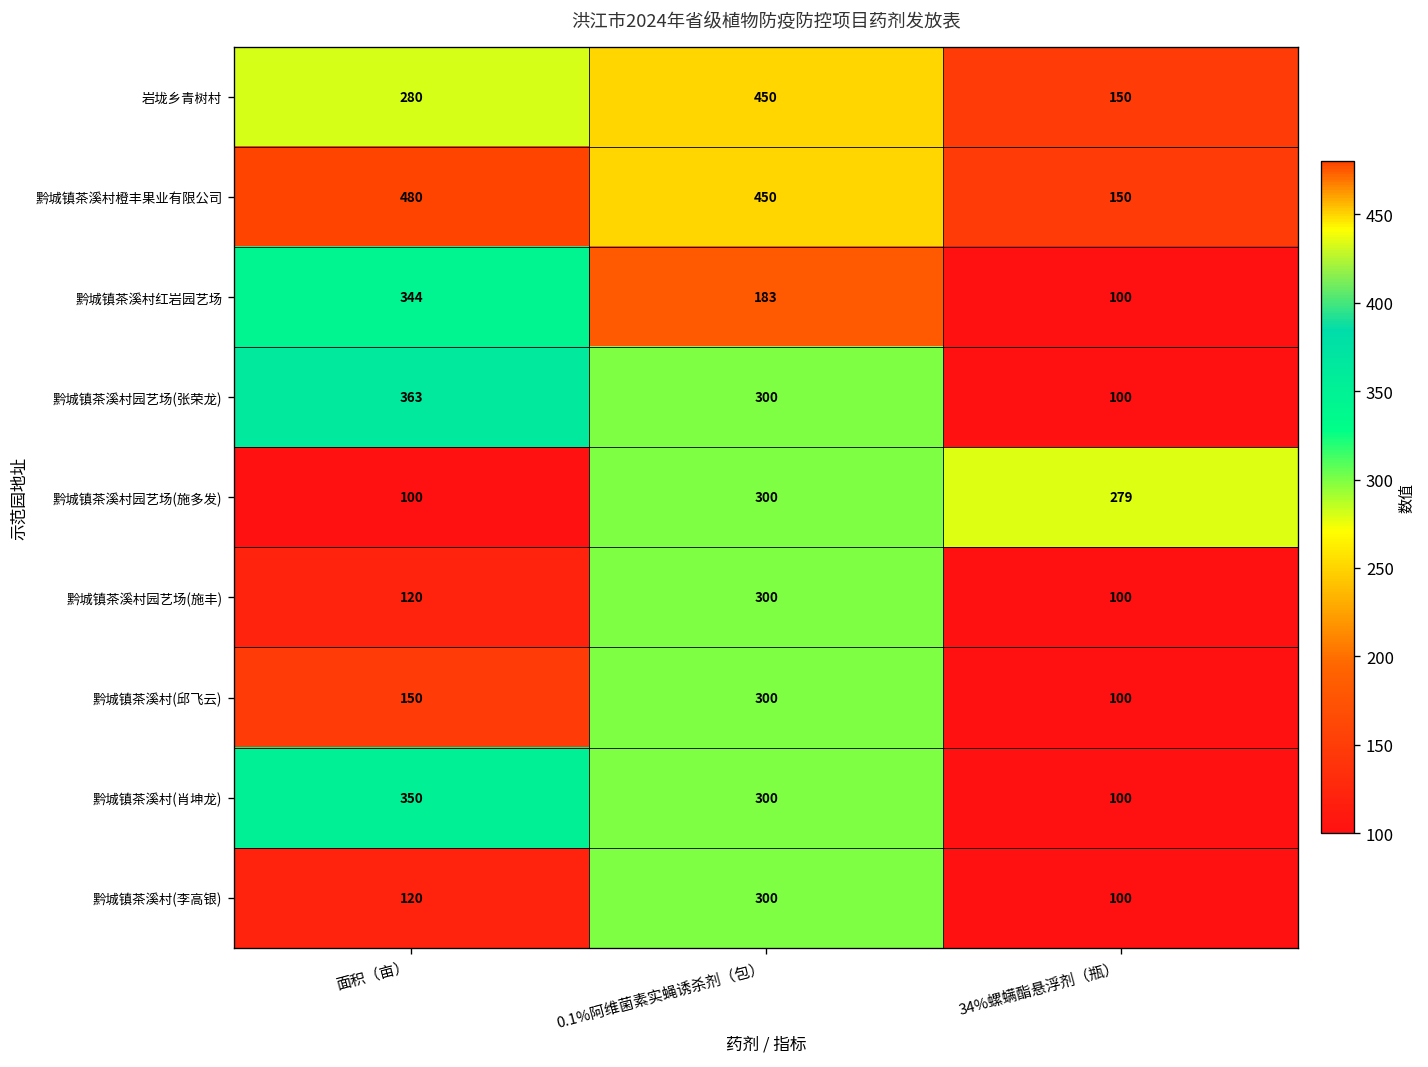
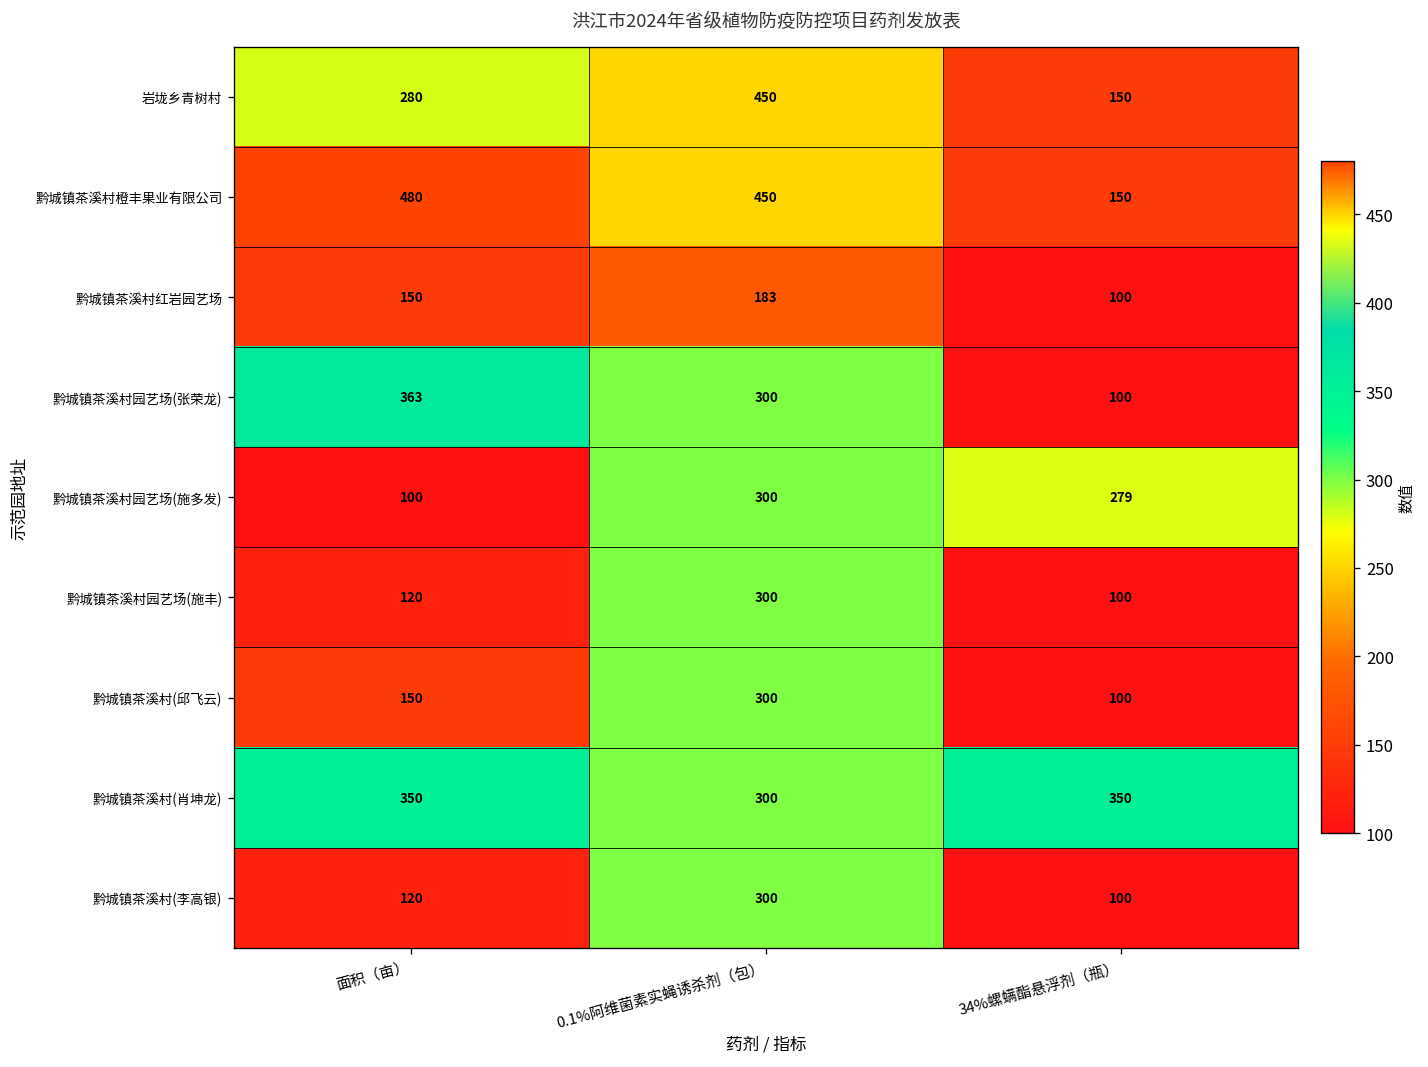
  {
    "岩垅乡青树村": {
      "面积（亩）": 280,
      "0.1%阿维菌素实蝇诱杀剂（包）": 450,
      "34%螺螨酯悬浮剂（瓶）": 150
    },
    "黔城镇茶溪村橙丰果业有限公司": {
      "面积（亩）": 480,
      "0.1%阿维菌素实蝇诱杀剂（包）": 450,
      "34%螺螨酯悬浮剂（瓶）": 150
    },
    "黔城镇茶溪村红岩园艺场": {
-     "面积（亩）": 344,
+     "面积（亩）": 150,
      "0.1%阿维菌素实蝇诱杀剂（包）": 183,
      "34%螺螨酯悬浮剂（瓶）": 100
    },
    "黔城镇茶溪村园艺场(张荣龙)": {
      "面积（亩）": 363,
      "0.1%阿维菌素实蝇诱杀剂（包）": 300,
      "34%螺螨酯悬浮剂（瓶）": 100
    },
    "黔城镇茶溪村园艺场(施多发)": {
      "面积（亩）": 100,
      "0.1%阿维菌素实蝇诱杀剂（包）": 300,
      "34%螺螨酯悬浮剂（瓶）": 279
    },
    "黔城镇茶溪村园艺场(施丰)": {
      "面积（亩）": 120,
      "0.1%阿维菌素实蝇诱杀剂（包）": 300,
      "34%螺螨酯悬浮剂（瓶）": 100
    },
    "黔城镇茶溪村(邱飞云)": {
      "面积（亩）": 150,
      "0.1%阿维菌素实蝇诱杀剂（包）": 300,
      "34%螺螨酯悬浮剂（瓶）": 100
    },
    "黔城镇茶溪村(肖坤龙)": {
      "面积（亩）": 350,
      "0.1%阿维菌素实蝇诱杀剂（包）": 300,
-     "34%螺螨酯悬浮剂（瓶）": 100
+     "34%螺螨酯悬浮剂（瓶）": 350
    },
    "黔城镇茶溪村(李高银)": {
      "面积（亩）": 120,
      "0.1%阿维菌素实蝇诱杀剂（包）": 300,
      "34%螺螨酯悬浮剂（瓶）": 100
    }
  }
